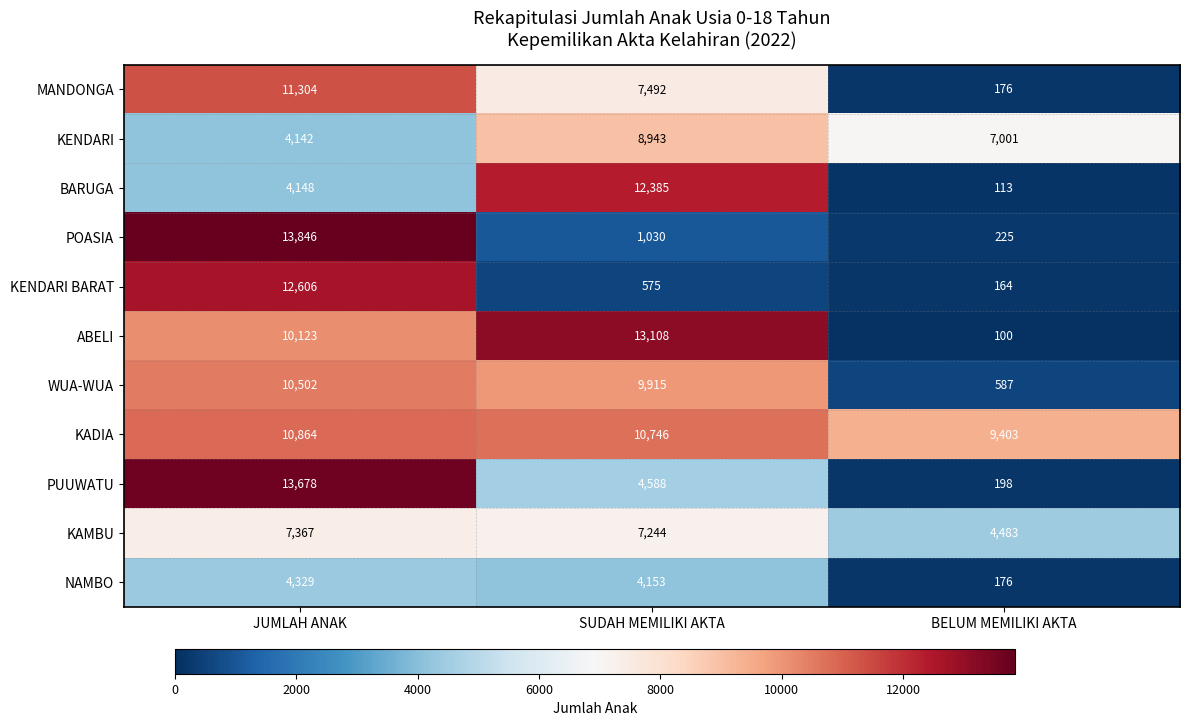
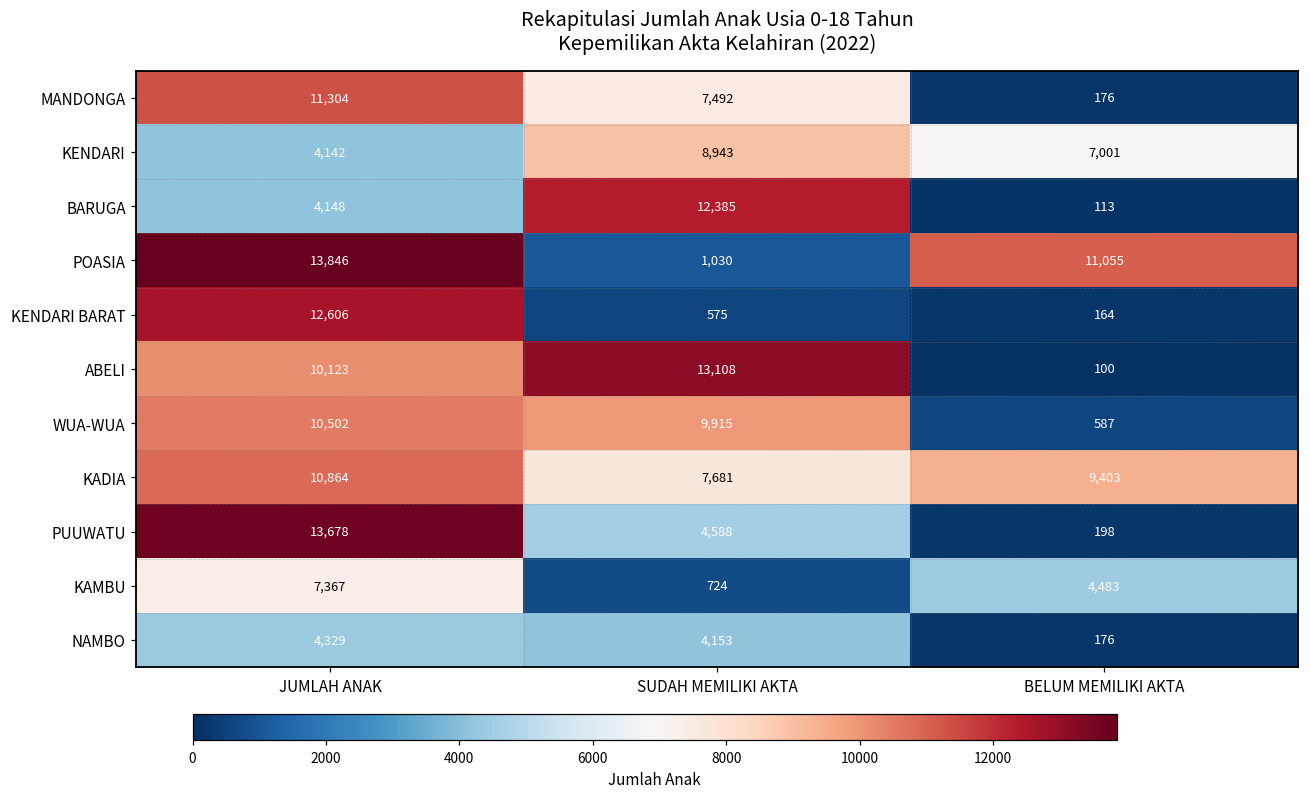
  {
    "MANDONGA": {
      "JUMLAH ANAK": "11,304",
      "SUDAH MEMILIKI AKTA": "7,492",
      "BELUM MEMILIKI AKTA": "176"
    },
    "KENDARI": {
      "JUMLAH ANAK": "4,142",
      "SUDAH MEMILIKI AKTA": "8,943",
      "BELUM MEMILIKI AKTA": "7,001"
    },
    "BARUGA": {
      "JUMLAH ANAK": "4,148",
      "SUDAH MEMILIKI AKTA": "12,385",
      "BELUM MEMILIKI AKTA": "113"
    },
    "POASIA": {
      "JUMLAH ANAK": "13,846",
      "SUDAH MEMILIKI AKTA": "1,030",
-     "BELUM MEMILIKI AKTA": "225"
+     "BELUM MEMILIKI AKTA": "11,055"
    },
    "KENDARI BARAT": {
      "JUMLAH ANAK": "12,606",
      "SUDAH MEMILIKI AKTA": "575",
      "BELUM MEMILIKI AKTA": "164"
    },
    "ABELI": {
      "JUMLAH ANAK": "10,123",
      "SUDAH MEMILIKI AKTA": "13,108",
      "BELUM MEMILIKI AKTA": "100"
    },
    "WUA-WUA": {
      "JUMLAH ANAK": "10,502",
      "SUDAH MEMILIKI AKTA": "9,915",
      "BELUM MEMILIKI AKTA": "587"
    },
    "KADIA": {
      "JUMLAH ANAK": "10,864",
-     "SUDAH MEMILIKI AKTA": "10,746",
+     "SUDAH MEMILIKI AKTA": "7,681",
      "BELUM MEMILIKI AKTA": "9,403"
    },
    "PUUWATU": {
      "JUMLAH ANAK": "13,678",
      "SUDAH MEMILIKI AKTA": "4,588",
      "BELUM MEMILIKI AKTA": "198"
    },
    "KAMBU": {
      "JUMLAH ANAK": "7,367",
-     "SUDAH MEMILIKI AKTA": "7,244",
+     "SUDAH MEMILIKI AKTA": "724",
      "BELUM MEMILIKI AKTA": "4,483"
    },
    "NAMBO": {
      "JUMLAH ANAK": "4,329",
      "SUDAH MEMILIKI AKTA": "4,153",
      "BELUM MEMILIKI AKTA": "176"
    }
  }
